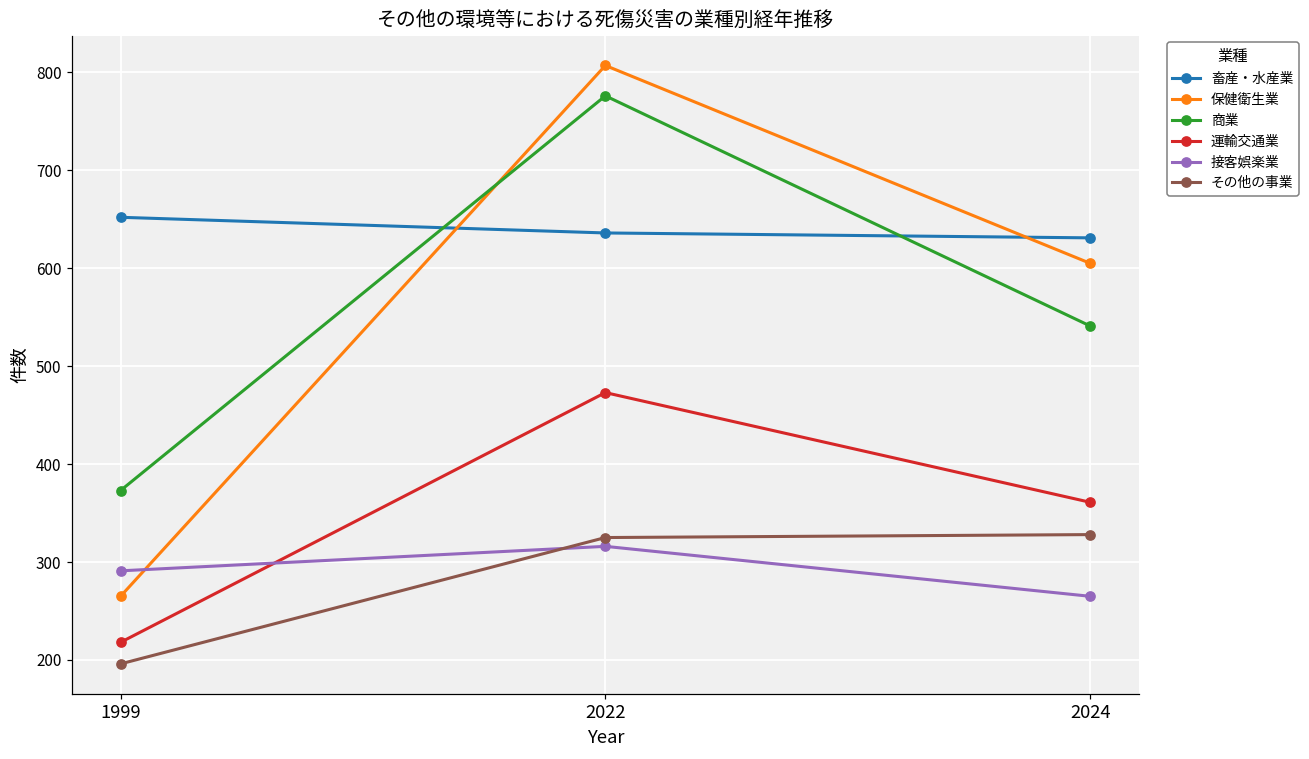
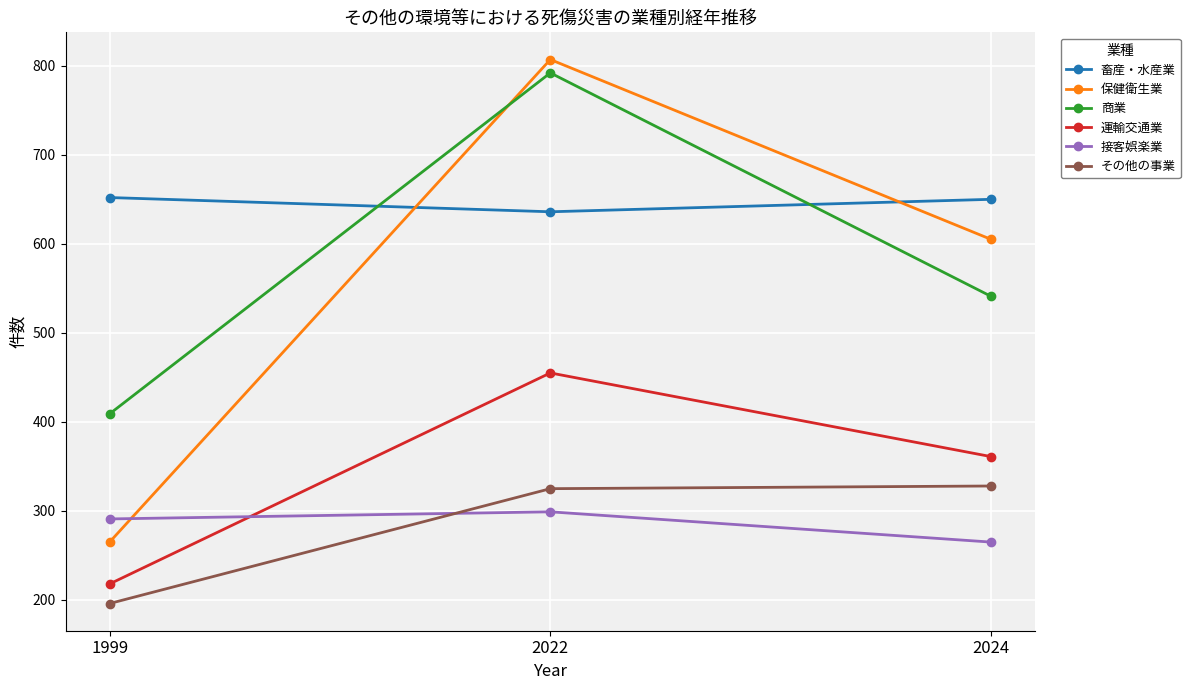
  {
    "畜産・水産業": {
      "1999": 650,
      "2022": 640,
-     "2024": 630
+     "2024": 650
    },
    "保健衛生業": {
      "1999": 270,
      "2022": 810,
      "2024": 610
    },
    "商業": {
-     "1999": 370,
-     "2022": 780,
+     "1999": 410,
+     "2022": 790,
      "2024": 540
    },
    "運輸交通業": {
      "1999": 220,
-     "2022": 470,
+     "2022": 460,
      "2024": 360
    },
    "接客娯楽業": {
      "1999": 290,
-     "2022": 320,
+     "2022": 300,
      "2024": 270
    },
    "その他の事業": {
      "1999": 200,
      "2022": 330,
      "2024": 330
    }
  }
